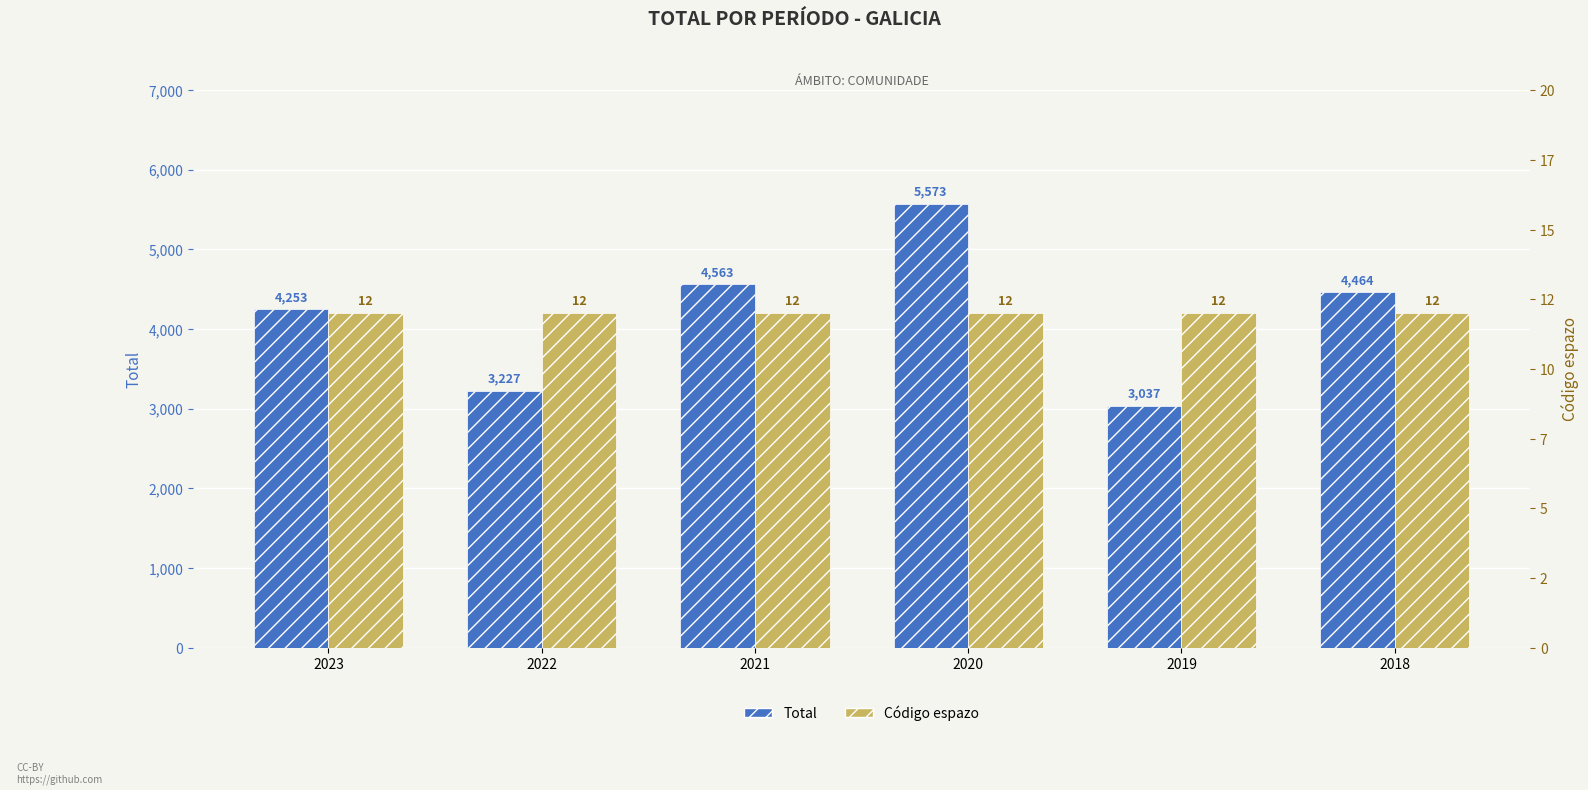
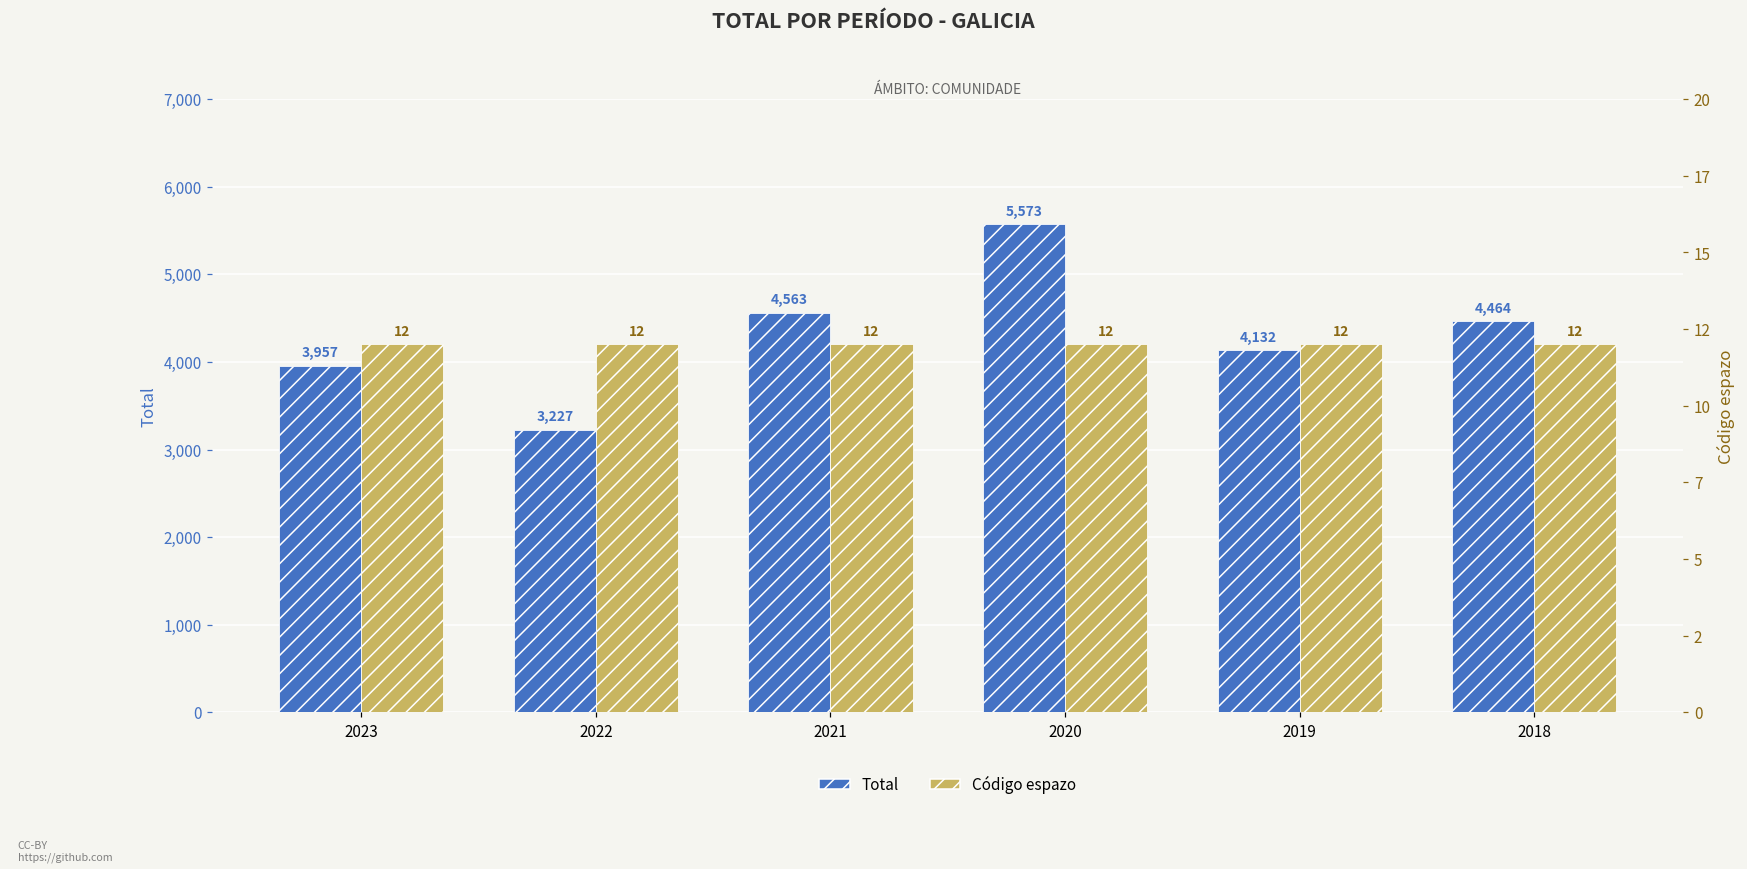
  {
    "Total": {
-     "2023": "4,253",
+     "2023": "3,957",
      "2022": "3,227",
      "2021": "4,563",
      "2020": "5,573",
-     "2019": "3,037",
+     "2019": "4,132",
      "2018": "4,464"
    },
    "Código espazo": {
      "2023": "12",
      "2022": "12",
      "2021": "12",
      "2020": "12",
      "2019": "12",
      "2018": "12"
    }
  }
